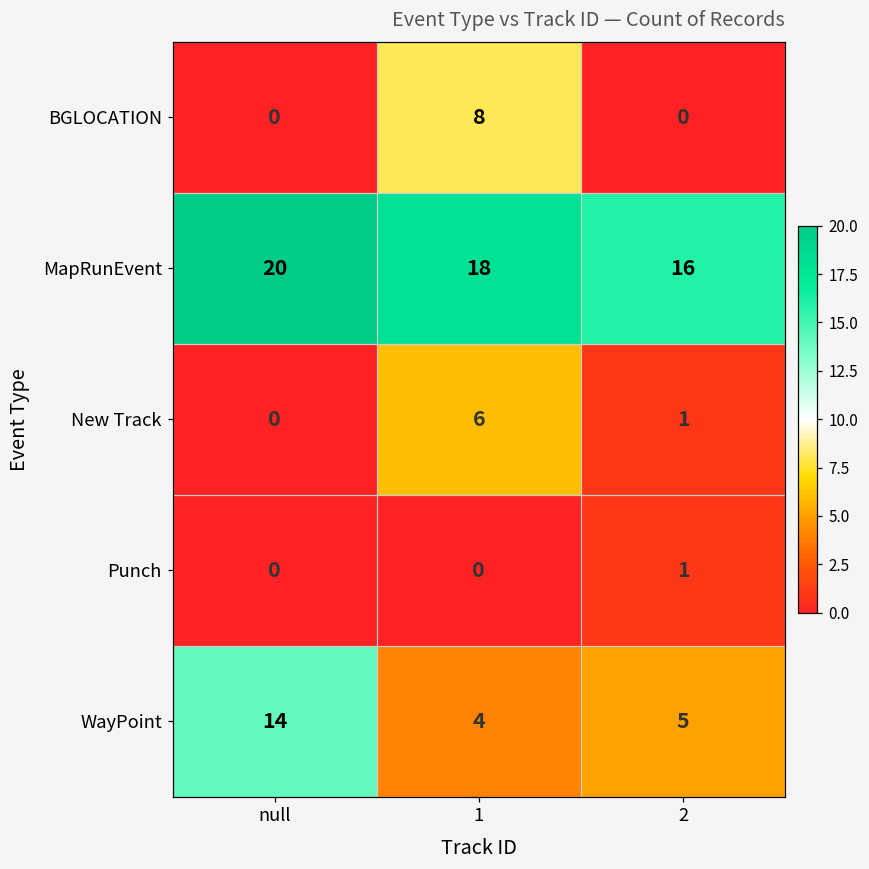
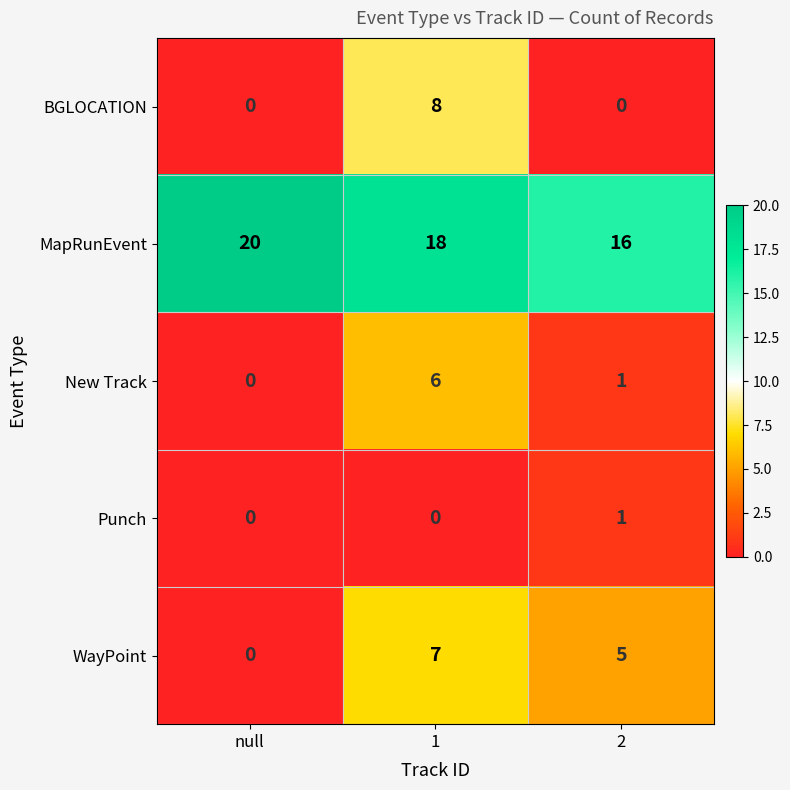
  {
    "BGLOCATION": {
      "null": 0,
      "1": 8,
      "2": 0
    },
    "MapRunEvent": {
      "null": 20,
      "1": 18,
      "2": 16
    },
    "New Track": {
      "null": 0,
      "1": 6,
      "2": 1
    },
    "Punch": {
      "null": 0,
      "1": 0,
      "2": 1
    },
    "WayPoint": {
-     "null": 14,
-     "1": 4,
+     "null": 0,
+     "1": 7,
      "2": 5
    }
  }
